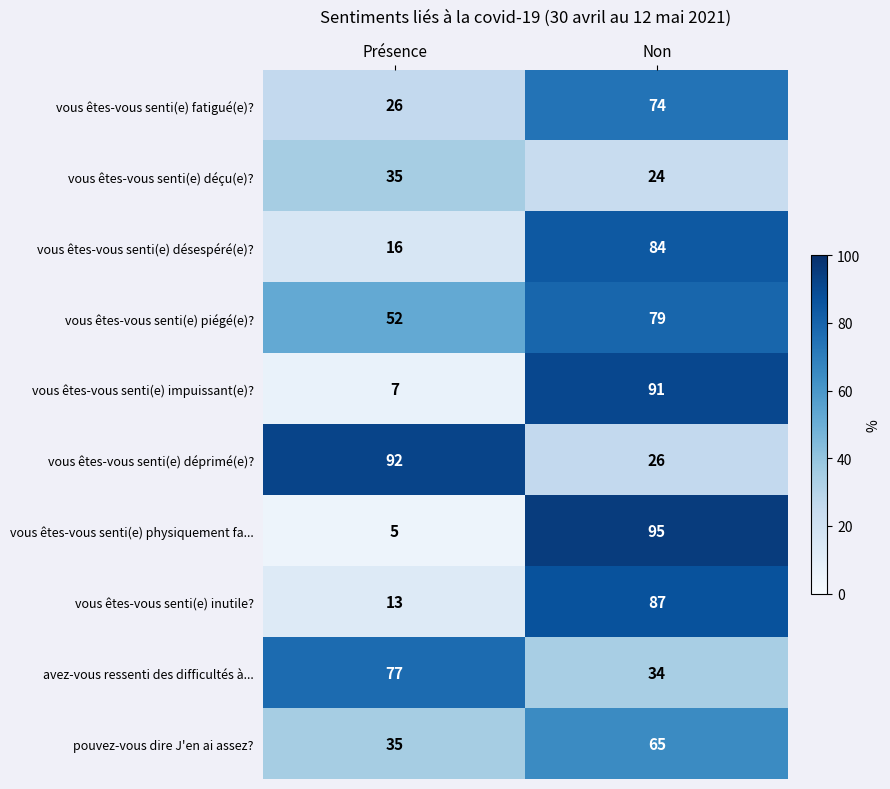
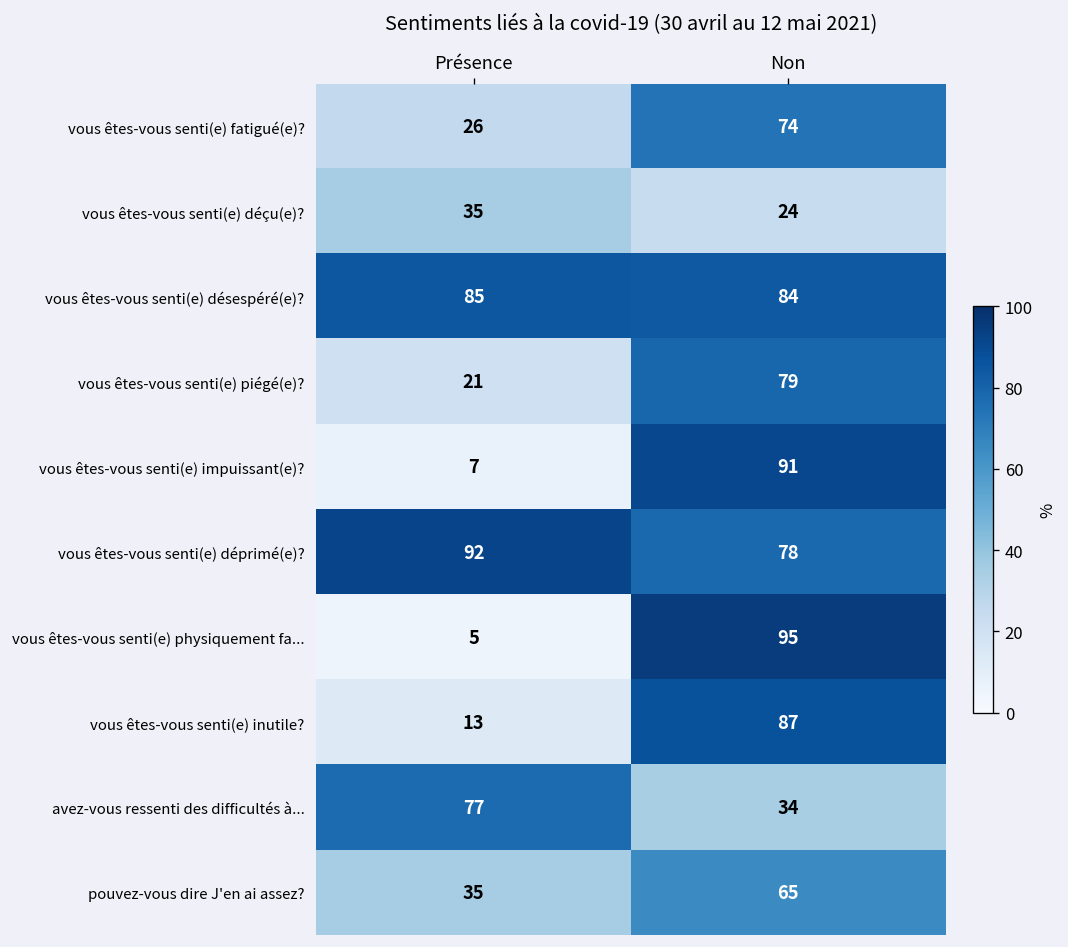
  {
    "vous êtes-vous senti(e) fatigué(e)?": {
      "Présence": 26,
      "Non": 74
    },
    "vous êtes-vous senti(e) déçu(e)?": {
      "Présence": 35,
      "Non": 24
    },
    "vous êtes-vous senti(e) désespéré(e)?": {
-     "Présence": 16,
+     "Présence": 85,
      "Non": 84
    },
    "vous êtes-vous senti(e) piégé(e)?": {
-     "Présence": 52,
+     "Présence": 21,
      "Non": 79
    },
    "vous êtes-vous senti(e) impuissant(e)?": {
      "Présence": 7,
      "Non": 91
    },
    "vous êtes-vous senti(e) déprimé(e)?": {
      "Présence": 92,
-     "Non": 26
+     "Non": 78
    },
    "vous êtes-vous senti(e) physiquement fa...": {
      "Présence": 5,
      "Non": 95
    },
    "vous êtes-vous senti(e) inutile?": {
      "Présence": 13,
      "Non": 87
    },
    "avez-vous ressenti des difficultés à...": {
      "Présence": 77,
      "Non": 34
    },
    "pouvez-vous dire J'en ai assez?": {
      "Présence": 35,
      "Non": 65
    }
  }
